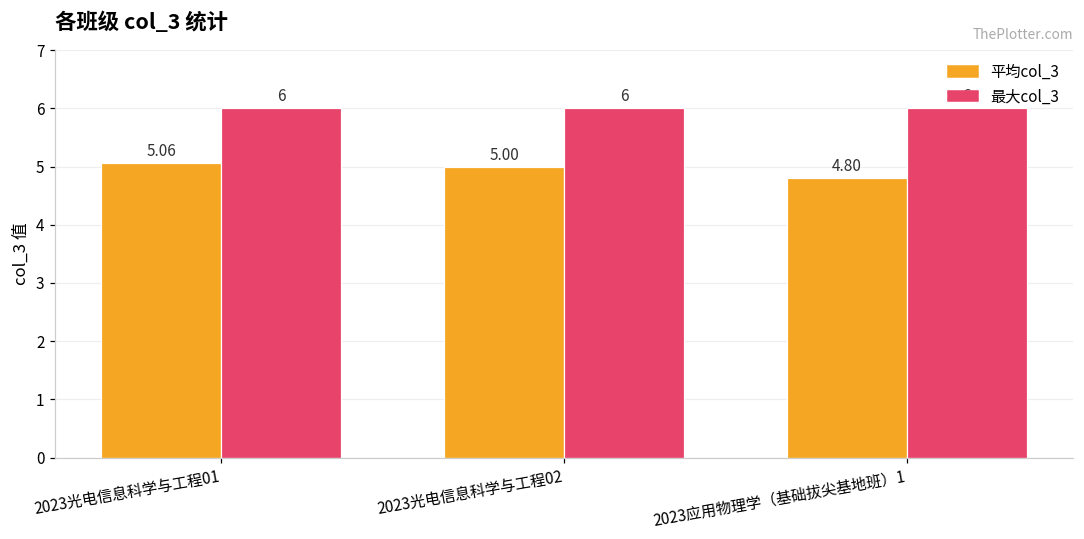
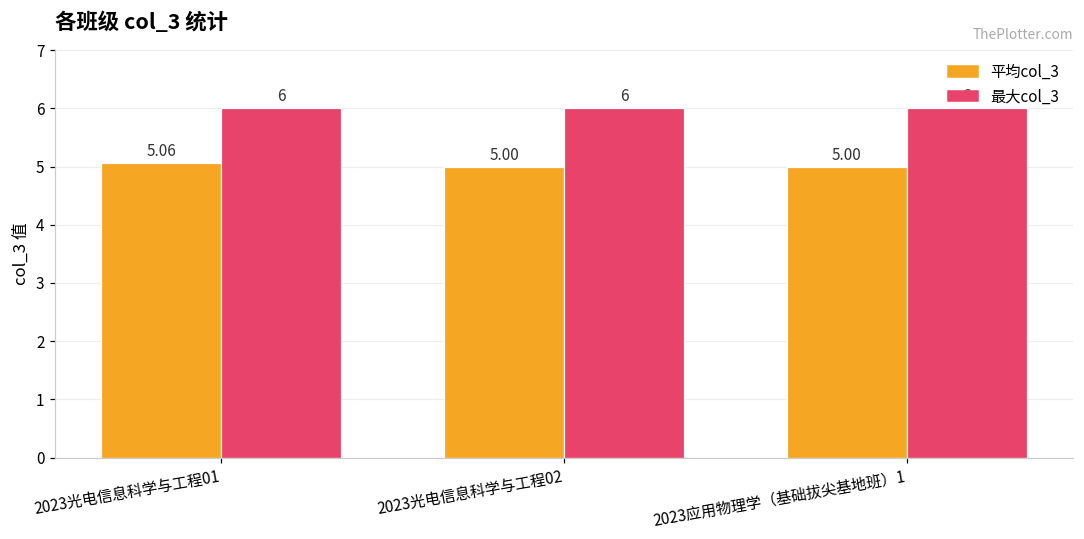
  {
    "平均col_3": {
      "2023光电信息科学与工程01": 5.06,
      "2023光电信息科学与工程02": 5.00,
-     "2023应用物理学（基础拔尖基地班）1": 4.80
+     "2023应用物理学（基础拔尖基地班）1": 5.00
    },
    "最大col_3": {
      "2023光电信息科学与工程01": 6,
      "2023光电信息科学与工程02": 6,
      "2023应用物理学（基础拔尖基地班）1": 6
    }
  }
